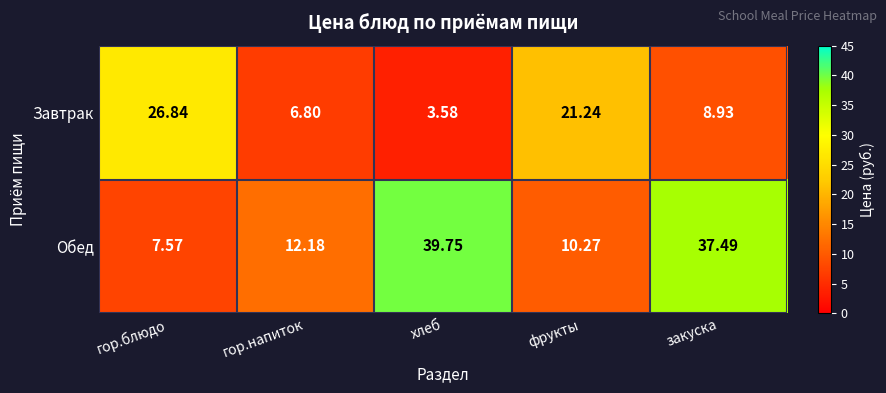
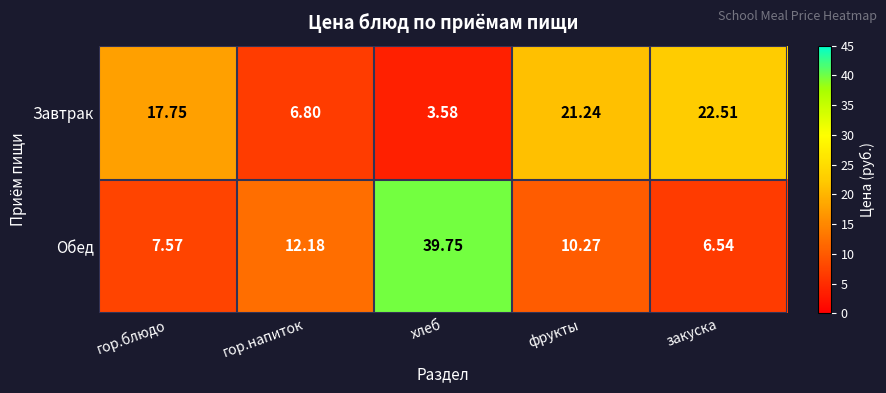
  {
    "Завтрак": {
-     "гор.блюдо": 26.84,
+     "гор.блюдо": 17.75,
      "гор.напиток": 6.80,
      "хлеб": 3.58,
      "фрукты": 21.24,
-     "закуска": 8.93
+     "закуска": 22.51
    },
    "Обед": {
      "гор.блюдо": 7.57,
      "гор.напиток": 12.18,
      "хлеб": 39.75,
      "фрукты": 10.27,
-     "закуска": 37.49
+     "закуска": 6.54
    }
  }
